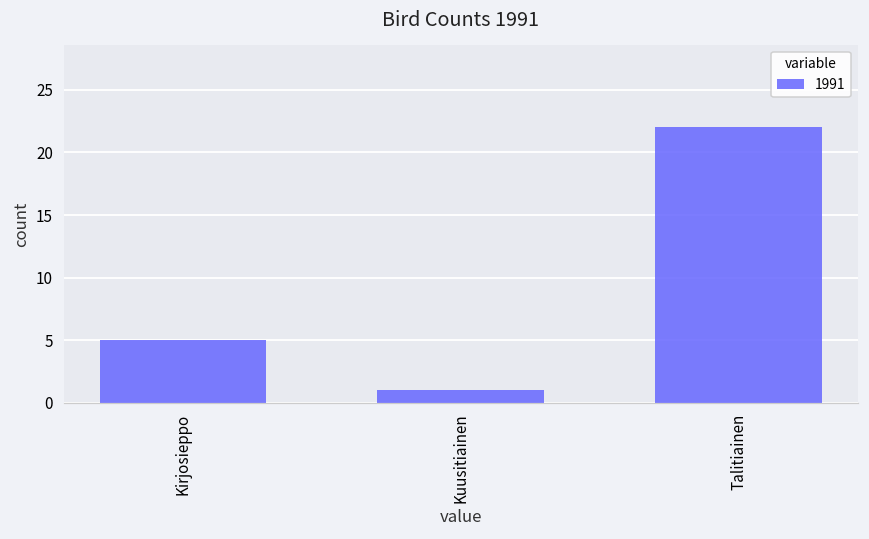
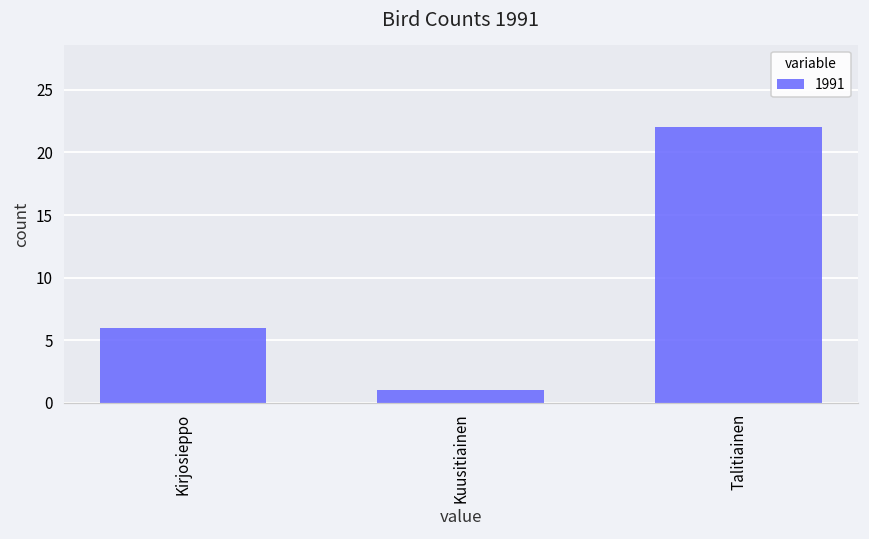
  {
-   "Kirjosieppo": 5,
+   "Kirjosieppo": 6,
    "Kuusitiainen": 1,
    "Talitiainen": 22
  }
